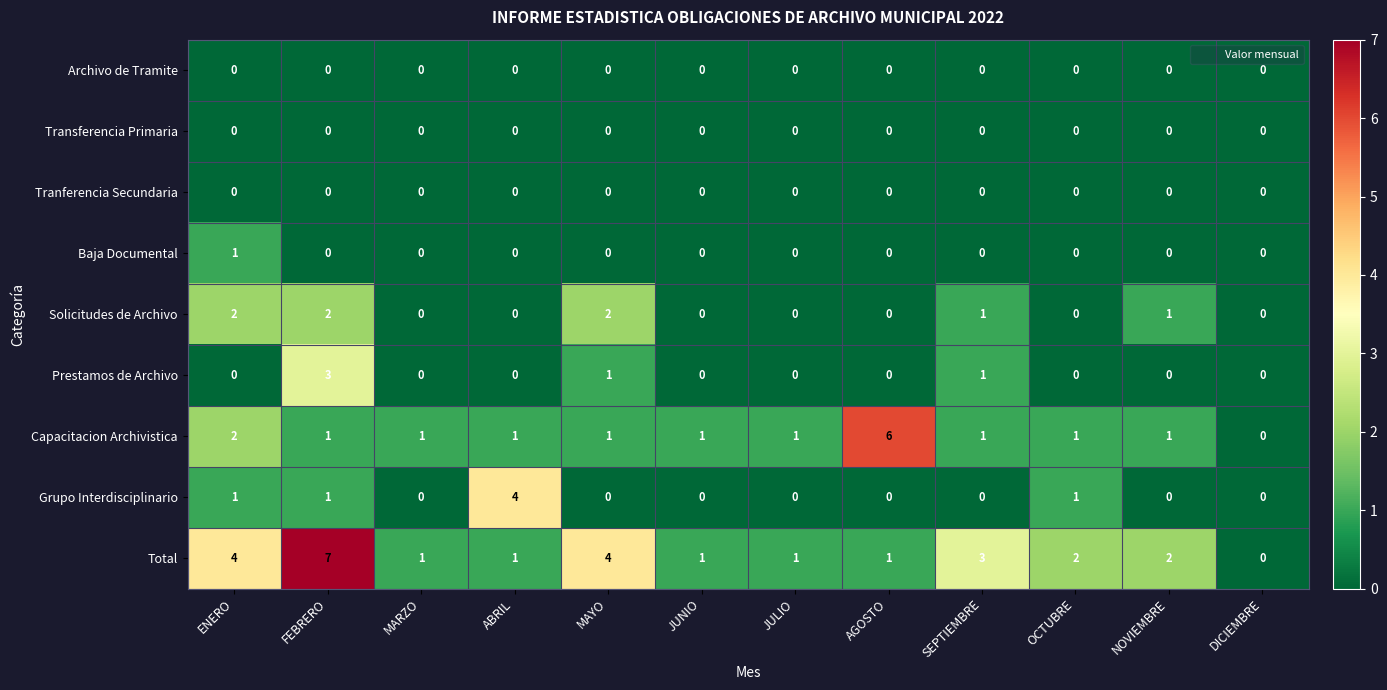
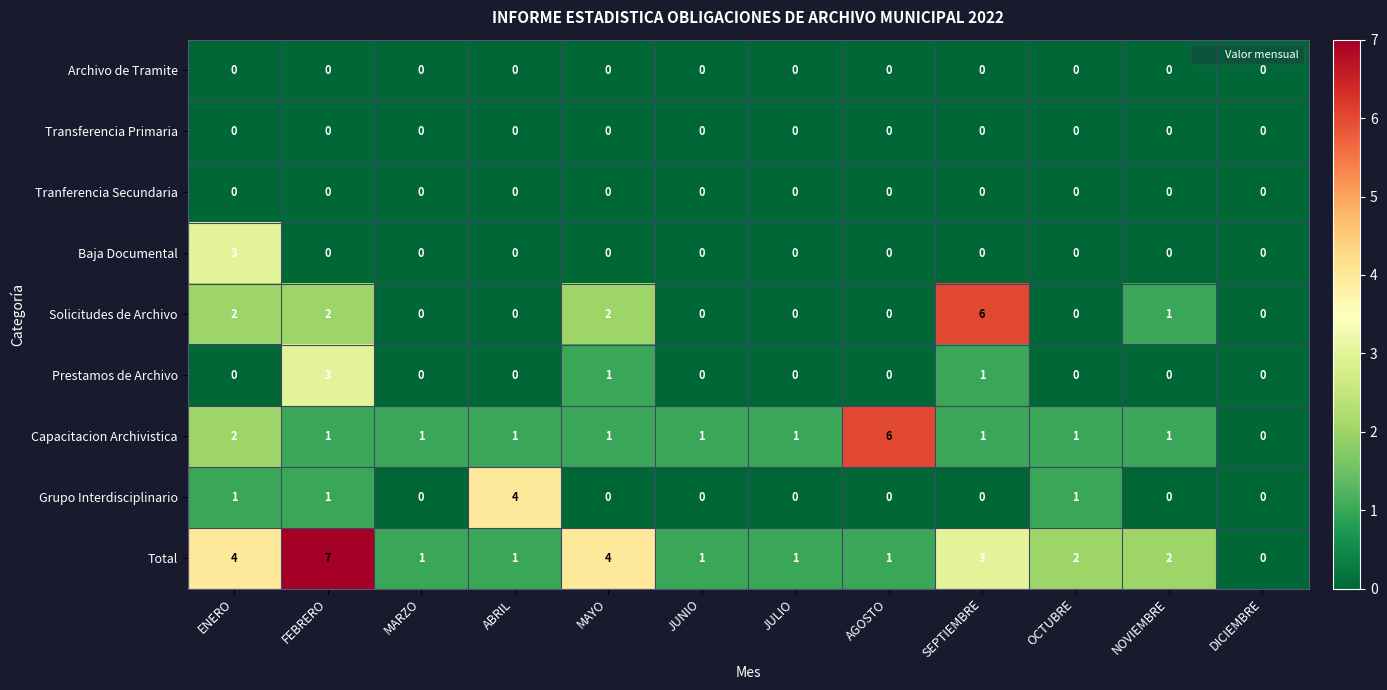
  {
    "Archivo de Tramite": {
      "ENERO": 0,
      "FEBRERO": 0,
      "MARZO": 0,
      "ABRIL": 0,
      "MAYO": 0,
      "JUNIO": 0,
      "JULIO": 0,
      "AGOSTO": 0,
      "SEPTIEMBRE": 0,
      "OCTUBRE": 0,
      "NOVIEMBRE": 0
    },
    "Transferencia Primaria": {
      "ENERO": 0,
      "FEBRERO": 0,
      "MARZO": 0,
      "ABRIL": 0,
      "MAYO": 0,
      "JUNIO": 0,
      "JULIO": 0,
      "AGOSTO": 0,
      "SEPTIEMBRE": 0,
      "OCTUBRE": 0,
      "NOVIEMBRE": 0,
      "DICIEMBRE": 0
    },
    "Tranferencia Secundaria": {
      "ENERO": 0,
      "FEBRERO": 0,
      "MARZO": 0,
      "ABRIL": 0,
      "MAYO": 0,
      "JUNIO": 0,
      "JULIO": 0,
      "AGOSTO": 0,
      "SEPTIEMBRE": 0,
      "OCTUBRE": 0,
      "NOVIEMBRE": 0,
      "DICIEMBRE": 0
    },
    "Baja Documental": {
-     "ENERO": 1,
+     "ENERO": 3,
      "FEBRERO": 0,
      "MARZO": 0,
      "ABRIL": 0,
      "MAYO": 0,
      "JUNIO": 0,
      "JULIO": 0,
      "AGOSTO": 0,
      "SEPTIEMBRE": 0,
      "OCTUBRE": 0,
      "NOVIEMBRE": 0,
      "DICIEMBRE": 0
    },
    "Solicitudes de Archivo": {
      "ENERO": 2,
      "FEBRERO": 2,
      "MARZO": 0,
      "ABRIL": 0,
      "MAYO": 2,
      "JUNIO": 0,
      "JULIO": 0,
      "AGOSTO": 0,
-     "SEPTIEMBRE": 1,
+     "SEPTIEMBRE": 6,
      "OCTUBRE": 0,
      "NOVIEMBRE": 1,
      "DICIEMBRE": 0
    },
    "Prestamos de Archivo": {
      "ENERO": 0,
      "FEBRERO": 3,
      "MARZO": 0,
      "ABRIL": 0,
      "MAYO": 1,
      "JUNIO": 0,
      "JULIO": 0,
      "AGOSTO": 0,
      "SEPTIEMBRE": 1,
      "OCTUBRE": 0,
      "NOVIEMBRE": 0,
      "DICIEMBRE": 0
    },
    "Capacitacion Archivistica": {
      "ENERO": 2,
      "FEBRERO": 1,
      "MARZO": 1,
      "ABRIL": 1,
      "MAYO": 1,
      "JUNIO": 1,
      "JULIO": 1,
      "AGOSTO": 6,
      "SEPTIEMBRE": 1,
      "OCTUBRE": 1,
      "NOVIEMBRE": 1,
      "DICIEMBRE": 0
    },
    "Grupo Interdisciplinario": {
      "ENERO": 1,
      "FEBRERO": 1,
      "MARZO": 0,
      "ABRIL": 4,
      "MAYO": 0,
      "JUNIO": 0,
      "JULIO": 0,
      "AGOSTO": 0,
      "SEPTIEMBRE": 0,
      "OCTUBRE": 1,
      "NOVIEMBRE": 0,
      "DICIEMBRE": 0
    },
    "Total": {
      "ENERO": 4,
      "FEBRERO": 7,
      "MARZO": 1,
      "ABRIL": 1,
      "MAYO": 4,
      "JUNIO": 1,
      "JULIO": 1,
      "AGOSTO": 1,
      "SEPTIEMBRE": 3,
      "OCTUBRE": 2,
      "NOVIEMBRE": 2,
      "DICIEMBRE": 0
    }
  }
